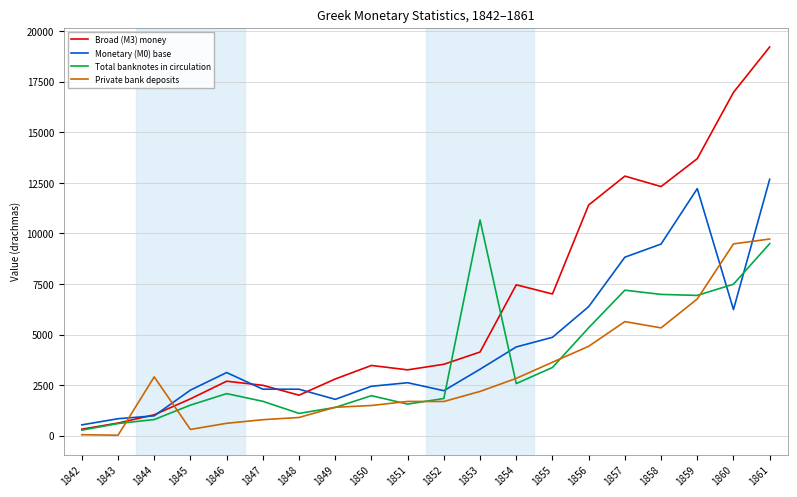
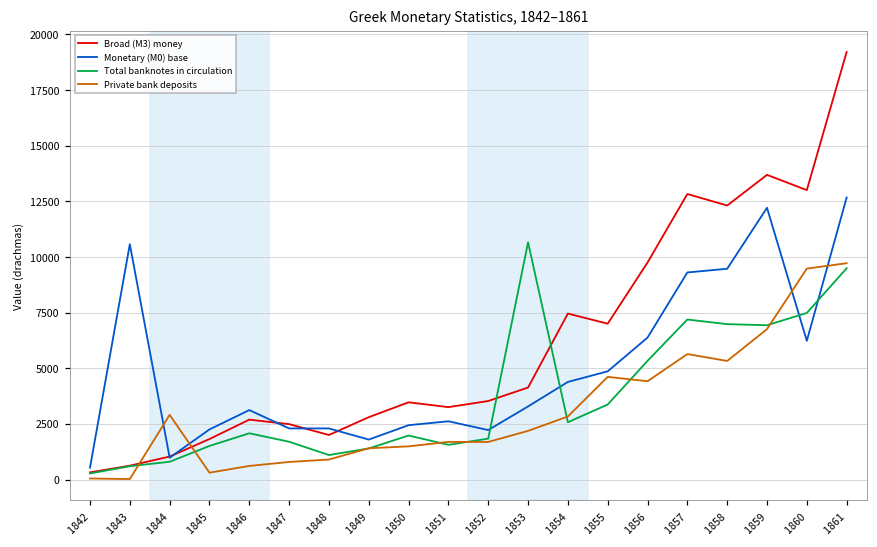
  {
    "Broad (M3) money": {
      "1845": 1800,
      "1846": 2700,
      "1847": 2500,
      "1848": 2000,
      "1849": 2800,
      "1850": 3500,
      "1851": 3300,
      "1852": 3500,
      "1853": 4100,
      "1854": 7500,
      "1855": 7000,
-     "1856": 11400,
+     "1856": 9800,
      "1857": 12800,
      "1858": 12300,
      "1859": 13700,
-     "1860": 17000,
+     "1860": 13000,
      "1861": 19200
    },
    "Monetary (M0) base": {
      "1842": 500,
-     "1843": 800,
+     "1843": 10600,
      "1845": 2300,
      "1846": 3100,
      "1847": 2300,
      "1848": 2300,
      "1849": 1800,
      "1850": 2400,
      "1851": 2600,
      "1852": 2200,
      "1853": 3300,
      "1854": 4400,
      "1855": 4900,
      "1856": 6400,
-     "1857": 8800,
+     "1857": 9300,
      "1858": 9500,
      "1859": 12200,
      "1860": 6200,
      "1861": 12700
    },
    "Total banknotes in circulation": {
      "1844": 800,
      "1845": 1500,
      "1846": 2100,
      "1847": 1700,
      "1848": 1100,
      "1850": 2000,
      "1851": 1600,
      "1852": 1800,
      "1853": 10700,
      "1854": 2600,
      "1855": 3400,
      "1856": 5300,
      "1857": 7200,
      "1858": 7000,
      "1859": 6900,
      "1860": 7500,
      "1861": 9500
    },
    "Private bank deposits": {
      "1842": 0,
      "1843": 0,
      "1844": 2900,
      "1845": 300,
      "1846": 600,
      "1847": 800,
      "1848": 900,
      "1850": 1500,
      "1851": 1700,
      "1852": 1700,
      "1853": 2200,
      "1854": 2800,
-     "1855": 3600,
+     "1855": 4600,
      "1856": 4400,
      "1857": 5600,
      "1858": 5300,
      "1859": 6800,
      "1860": 9500,
      "1861": 9700
    }
  }
